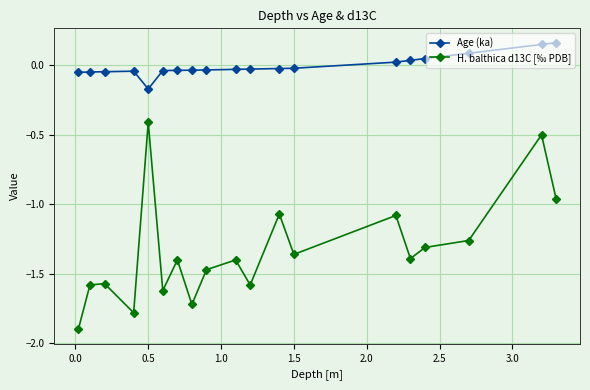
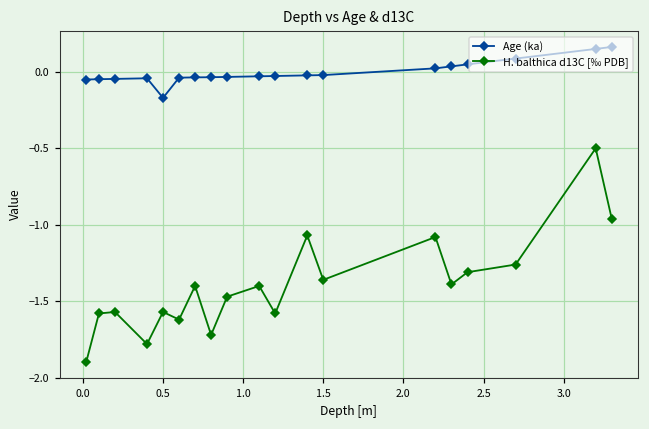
  {
    "Age (ka)": {
      "0.5": -0.17,
      "1.5": -0.02
    },
    "H. balthica d13C [‰ PDB]": {
-     "0.5": -0.41,
+     "0.5": -1.57,
      "1.5": -1.36
    }
  }
